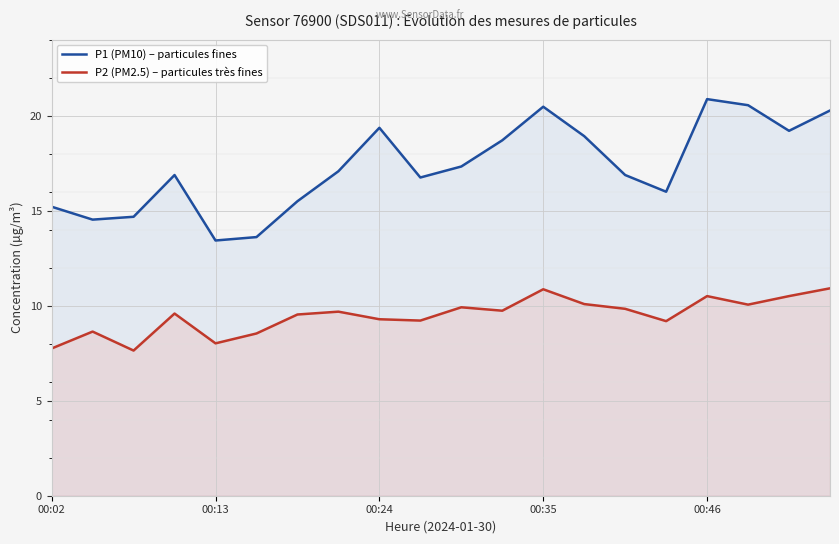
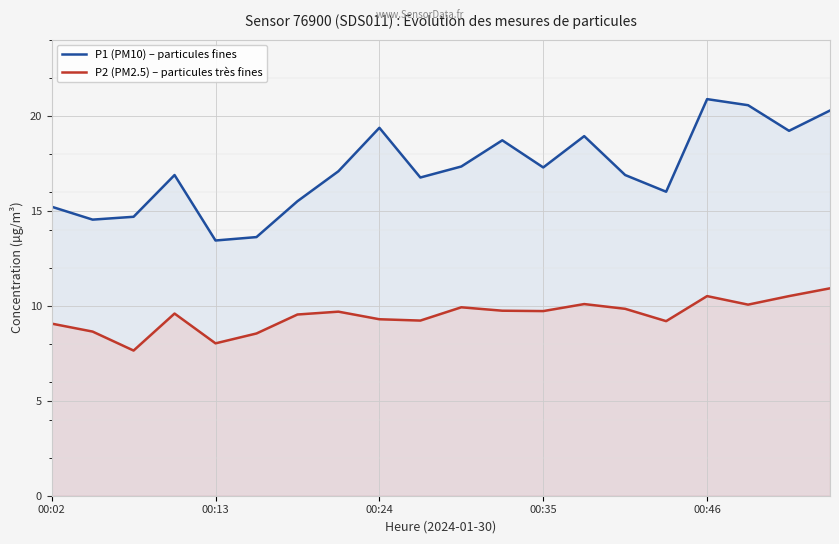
  {
    "P1 (PM10) – particules fines": {
      "00:02": 15.2,
      "00:13": 13.5,
      "00:24": 19.4,
-     "00:35": 20.5,
+     "00:35": 17.3,
      "00:46": 20.9
    },
    "P2 (PM2.5) – particules très fines": {
-     "00:02": 7.8,
+     "00:02": 9.1,
      "00:13": 8.0,
      "00:24": 9.3,
-     "00:35": 10.9,
+     "00:35": 9.7,
      "00:46": 10.5
    }
  }
